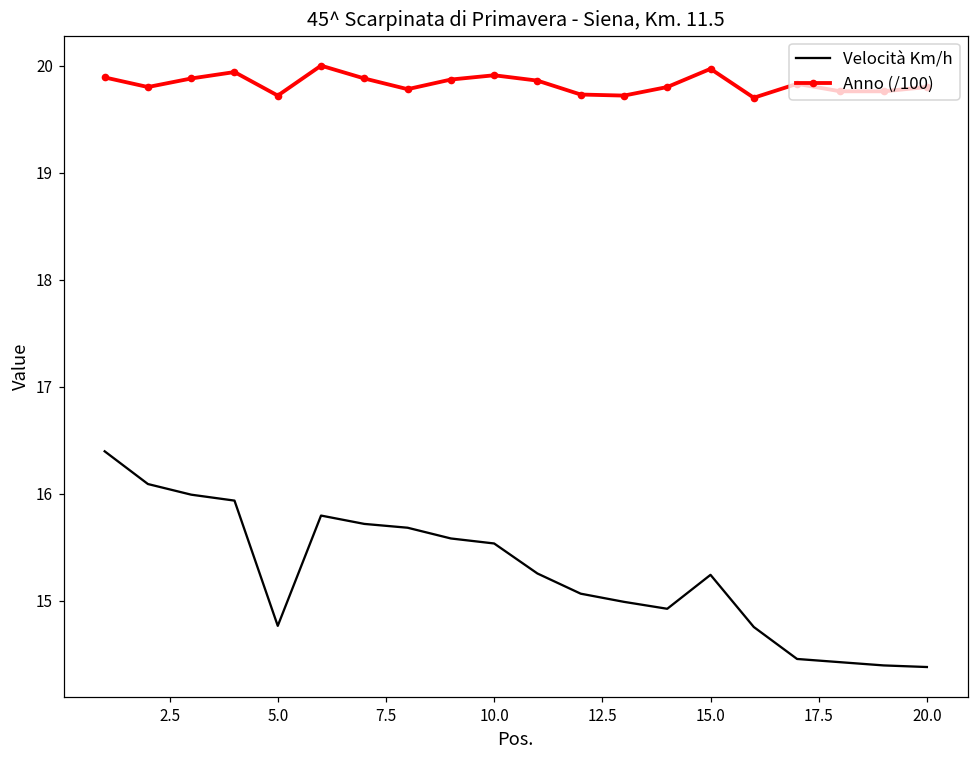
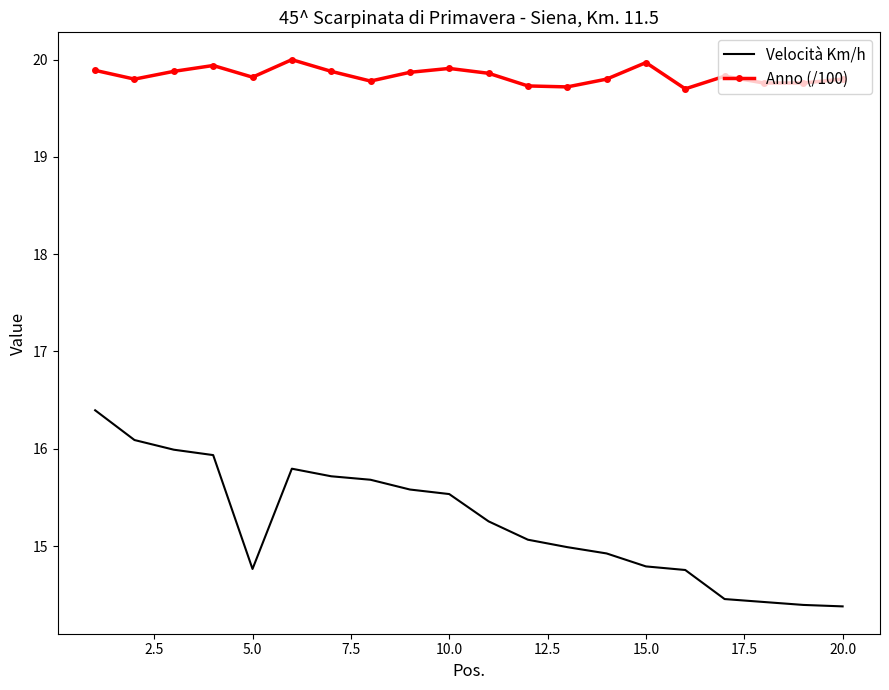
  {
    "Velocità Km/h": {
      "5.0": 14.8,
      "10.0": 15.5,
-     "15.0": 15.2,
+     "15.0": 14.8,
      "20.0": 14.4
    },
    "Anno (/100)": {
-     "5.0": 19.7,
+     "5.0": 19.8,
      "10.0": 19.9,
      "15.0": 20.0
    }
  }
